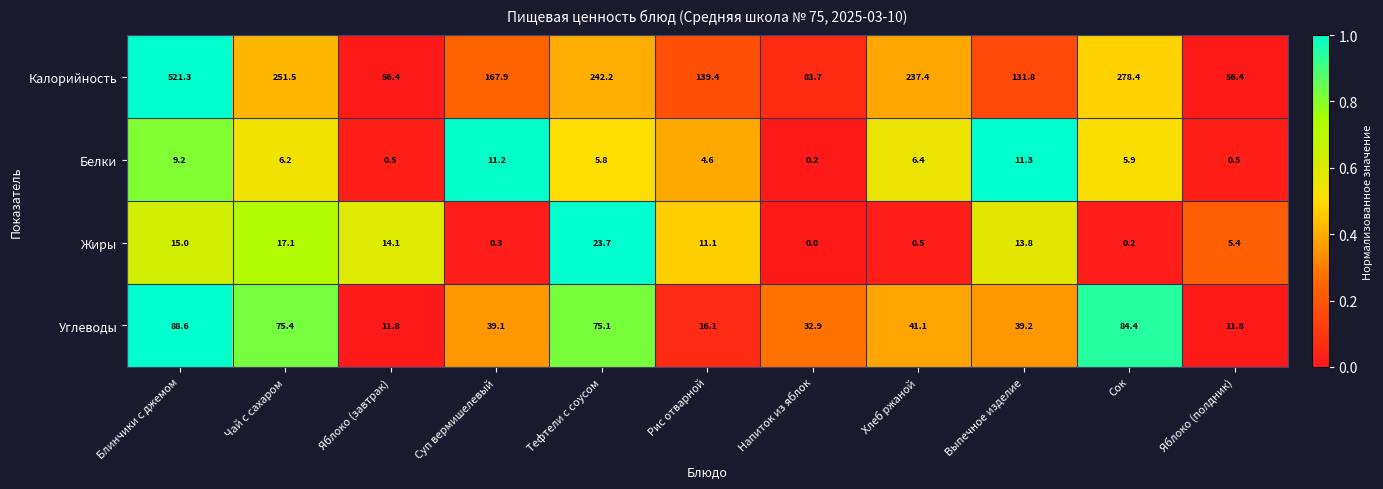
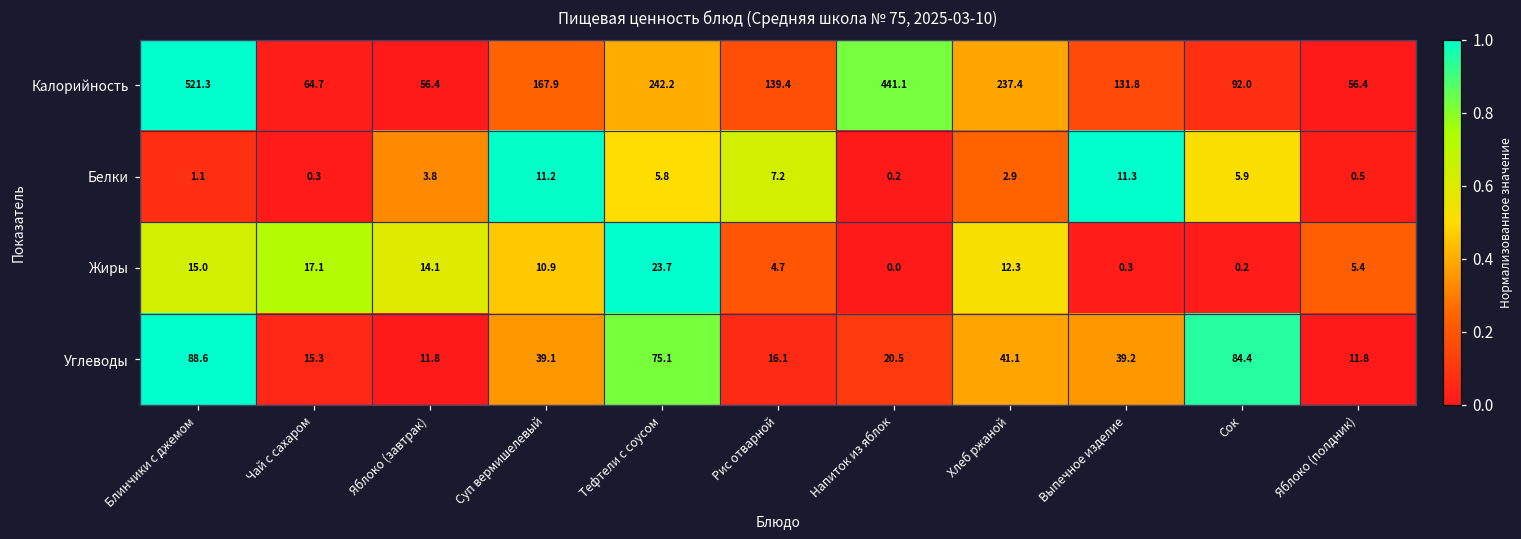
  {
    "Калорийность": {
      "Блинчики с джемом": 521.3,
-     "Чай с сахаром": 251.5,
+     "Чай с сахаром": 64.7,
      "Яблоко (завтрак)": 56.4,
      "Суп вермишелевый": 167.9,
      "Тефтели с соусом": 242.2,
      "Рис отварной": 139.4,
-     "Напиток из яблок": 83.7,
+     "Напиток из яблок": 441.1,
      "Хлеб ржаной": 237.4,
      "Выпечное изделие": 131.8,
-     "Сок": 278.4,
+     "Сок": 92.0,
      "Яблоко (полдник)": 56.4
    },
    "Белки": {
-     "Блинчики с джемом": 9.2,
-     "Чай с сахаром": 6.2,
-     "Яблоко (завтрак)": 0.5,
+     "Блинчики с джемом": 1.1,
+     "Чай с сахаром": 0.3,
+     "Яблоко (завтрак)": 3.8,
      "Суп вермишелевый": 11.2,
      "Тефтели с соусом": 5.8,
-     "Рис отварной": 4.6,
+     "Рис отварной": 7.2,
      "Напиток из яблок": 0.2,
-     "Хлеб ржаной": 6.4,
+     "Хлеб ржаной": 2.9,
      "Выпечное изделие": 11.3,
      "Сок": 5.9,
      "Яблоко (полдник)": 0.5
    },
    "Жиры": {
      "Блинчики с джемом": 15.0,
      "Чай с сахаром": 17.1,
      "Яблоко (завтрак)": 14.1,
-     "Суп вермишелевый": 0.3,
+     "Суп вермишелевый": 10.9,
      "Тефтели с соусом": 23.7,
-     "Рис отварной": 11.1,
+     "Рис отварной": 4.7,
      "Напиток из яблок": 0.0,
-     "Хлеб ржаной": 0.5,
-     "Выпечное изделие": 13.8,
+     "Хлеб ржаной": 12.3,
+     "Выпечное изделие": 0.3,
      "Сок": 0.2,
      "Яблоко (полдник)": 5.4
    },
    "Углеводы": {
      "Блинчики с джемом": 88.6,
-     "Чай с сахаром": 75.4,
+     "Чай с сахаром": 15.3,
      "Яблоко (завтрак)": 11.8,
      "Суп вермишелевый": 39.1,
      "Тефтели с соусом": 75.1,
      "Рис отварной": 16.1,
-     "Напиток из яблок": 32.9,
+     "Напиток из яблок": 20.5,
      "Хлеб ржаной": 41.1,
      "Выпечное изделие": 39.2,
      "Сок": 84.4,
      "Яблоко (полдник)": 11.8
    }
  }
